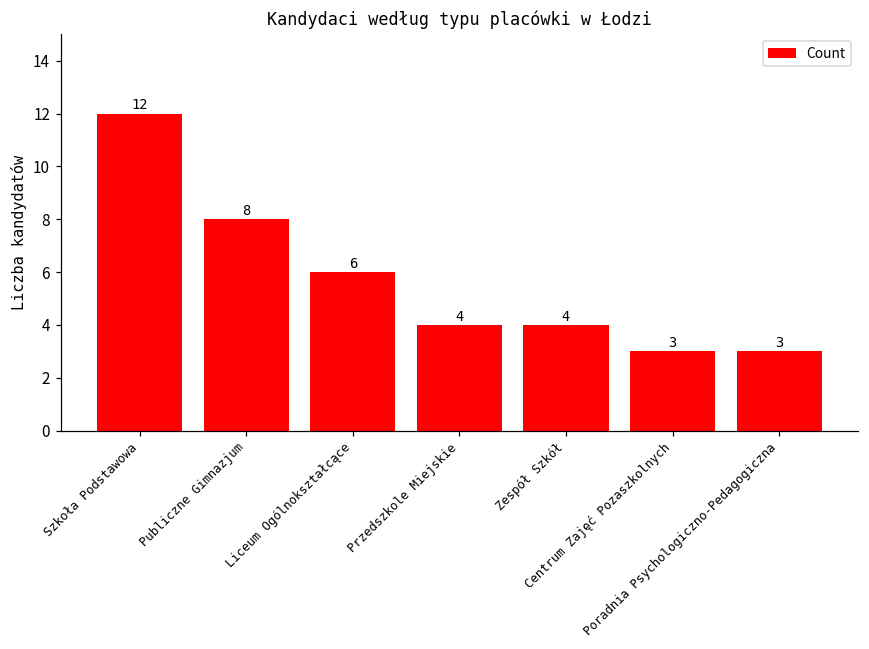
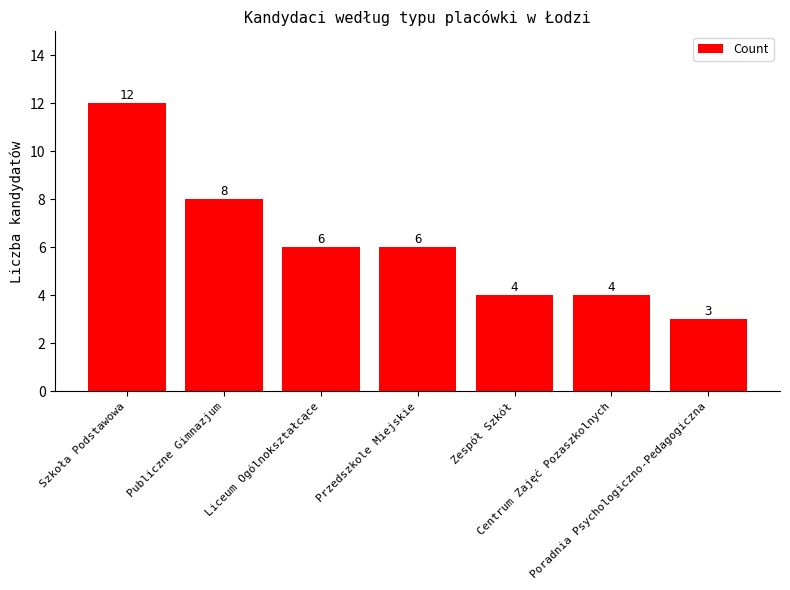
  {
    "Szkoła Podstawowa": 12,
    "Publiczne Gimnazjum": 8,
    "Liceum Ogólnokształcące": 6,
-   "Przedszkole Miejskie": 4,
+   "Przedszkole Miejskie": 6,
    "Zespół Szkół": 4,
-   "Centrum Zajęć Pozaszkolnych": 3,
+   "Centrum Zajęć Pozaszkolnych": 4,
    "Poradnia Psychologiczno-Pedagogiczna": 3
  }
